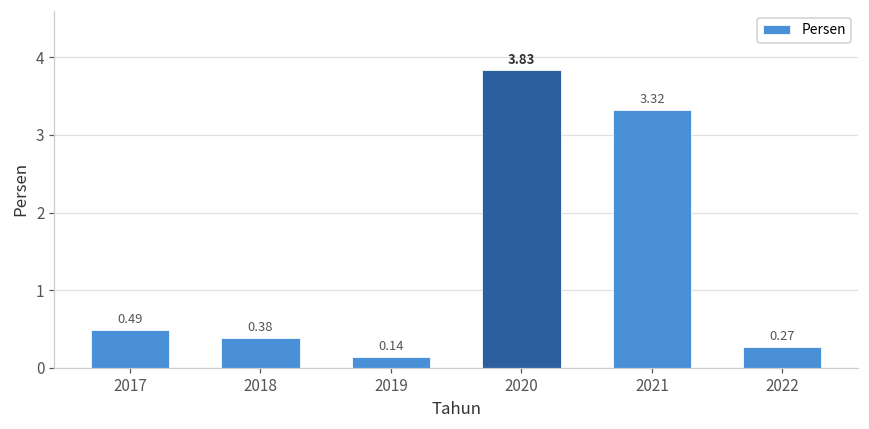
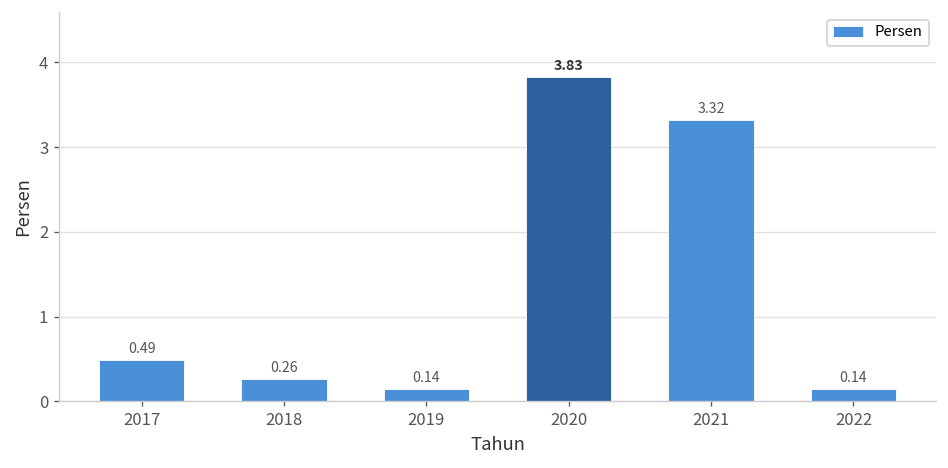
  {
    "2017": 0.49,
-   "2018": 0.38,
+   "2018": 0.26,
    "2019": 0.14,
    "2020": 3.83,
    "2021": 3.32,
-   "2022": 0.27
+   "2022": 0.14
  }
